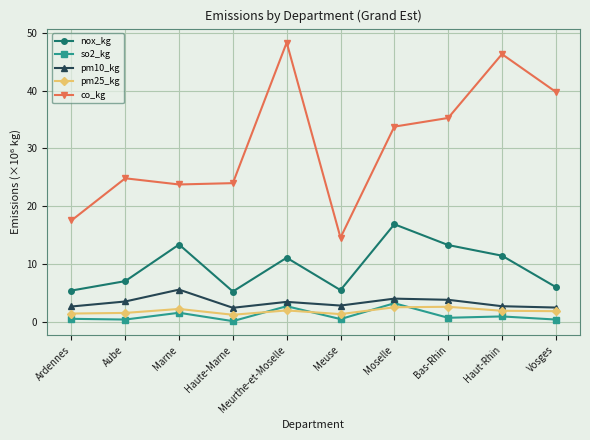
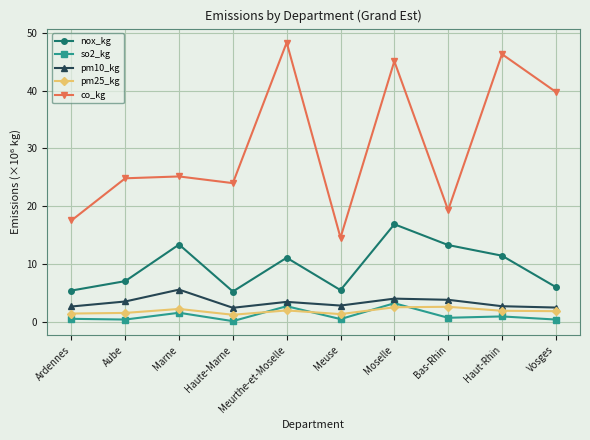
  {
    "pm25_kg": {
      "Ardennes": 1,
      "Aube": 2,
      "Marne": 2,
      "Haute-Marne": 1,
      "Meurthe-et-Moselle": 2,
      "Meuse": 1,
      "Moselle": 3,
      "Bas-Rhin": 3,
      "Haut-Rhin": 2,
      "Vosges": 2
    },
    "co_kg": {
      "Ardennes": 18,
      "Aube": 25,
-     "Marne": 24,
+     "Marne": 25,
      "Haute-Marne": 24,
      "Meurthe-et-Moselle": 48,
      "Meuse": 15,
-     "Moselle": 34,
-     "Bas-Rhin": 35,
+     "Moselle": 45,
+     "Bas-Rhin": 19,
      "Haut-Rhin": 46,
      "Vosges": 40
    }
  }
